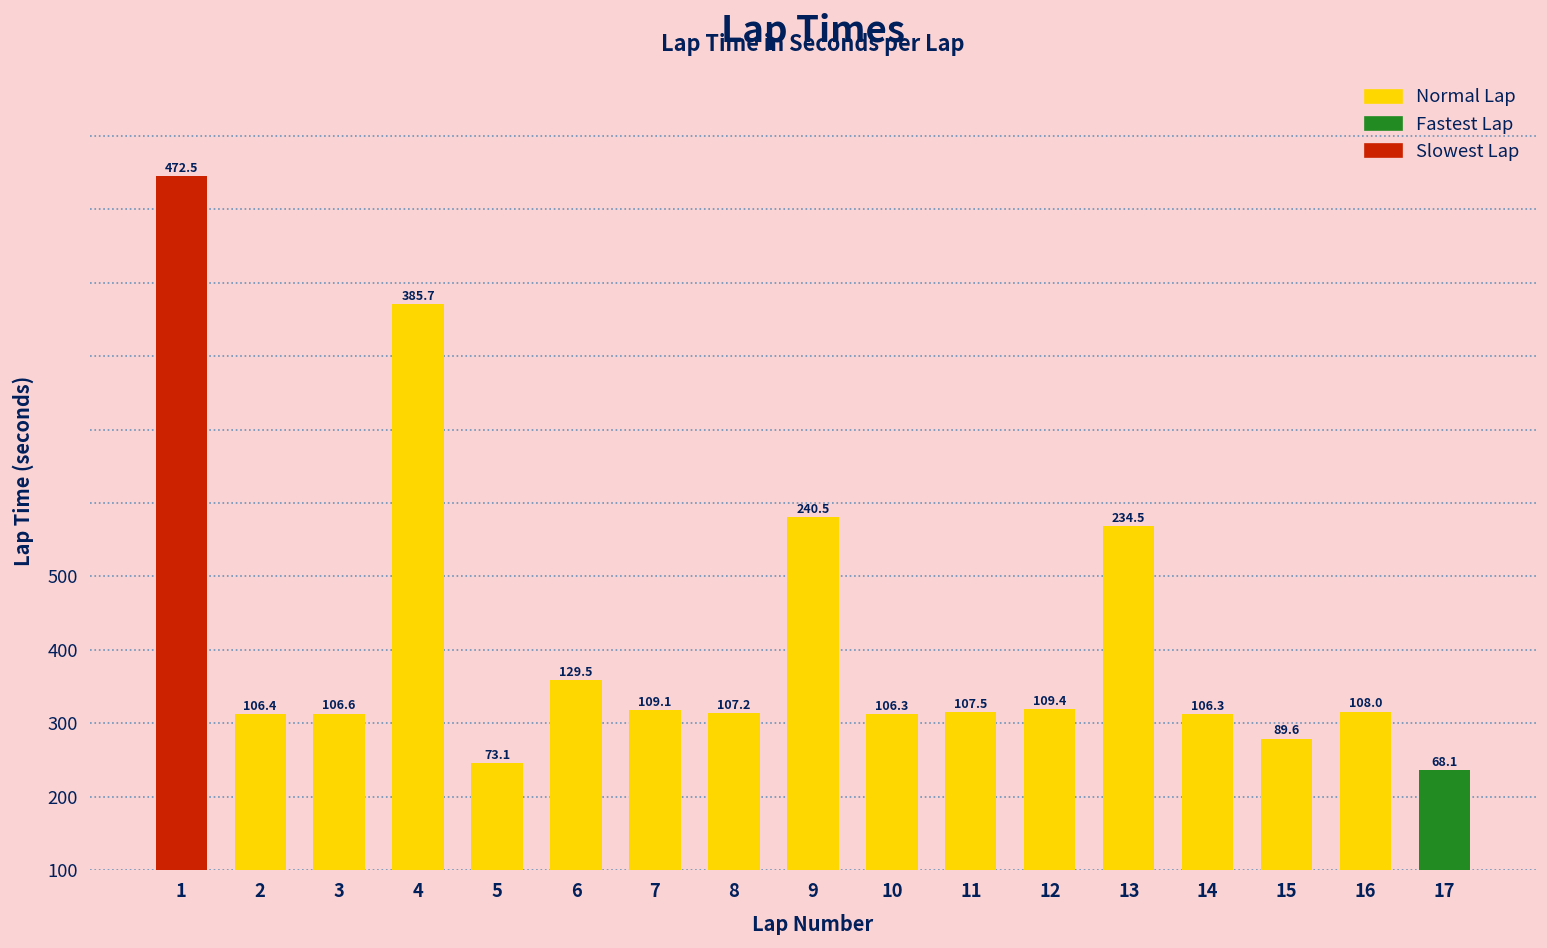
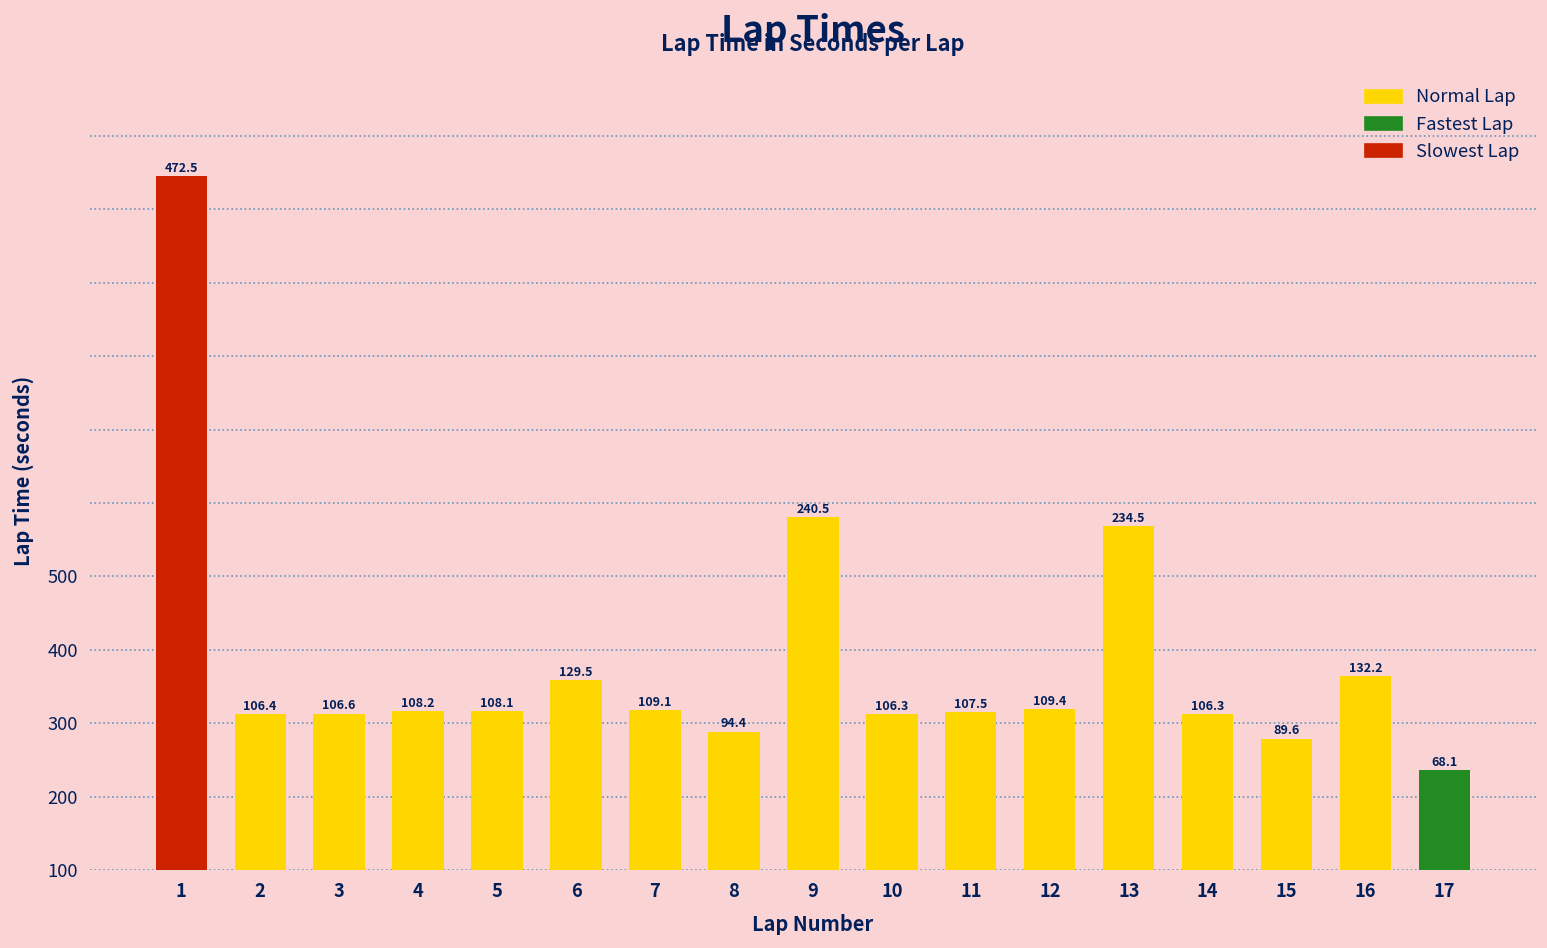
  {
    "1": 472.5,
    "2": 106.4,
    "3": 106.6,
-   "4": 385.7,
-   "5": 73.1,
+   "4": 108.2,
+   "5": 108.1,
    "6": 129.5,
    "7": 109.1,
-   "8": 107.2,
+   "8": 94.4,
    "9": 240.5,
    "10": 106.3,
    "11": 107.5,
    "12": 109.4,
    "13": 234.5,
    "14": 106.3,
    "15": 89.6,
-   "16": 108.0,
+   "16": 132.2,
    "17": 68.1
  }
